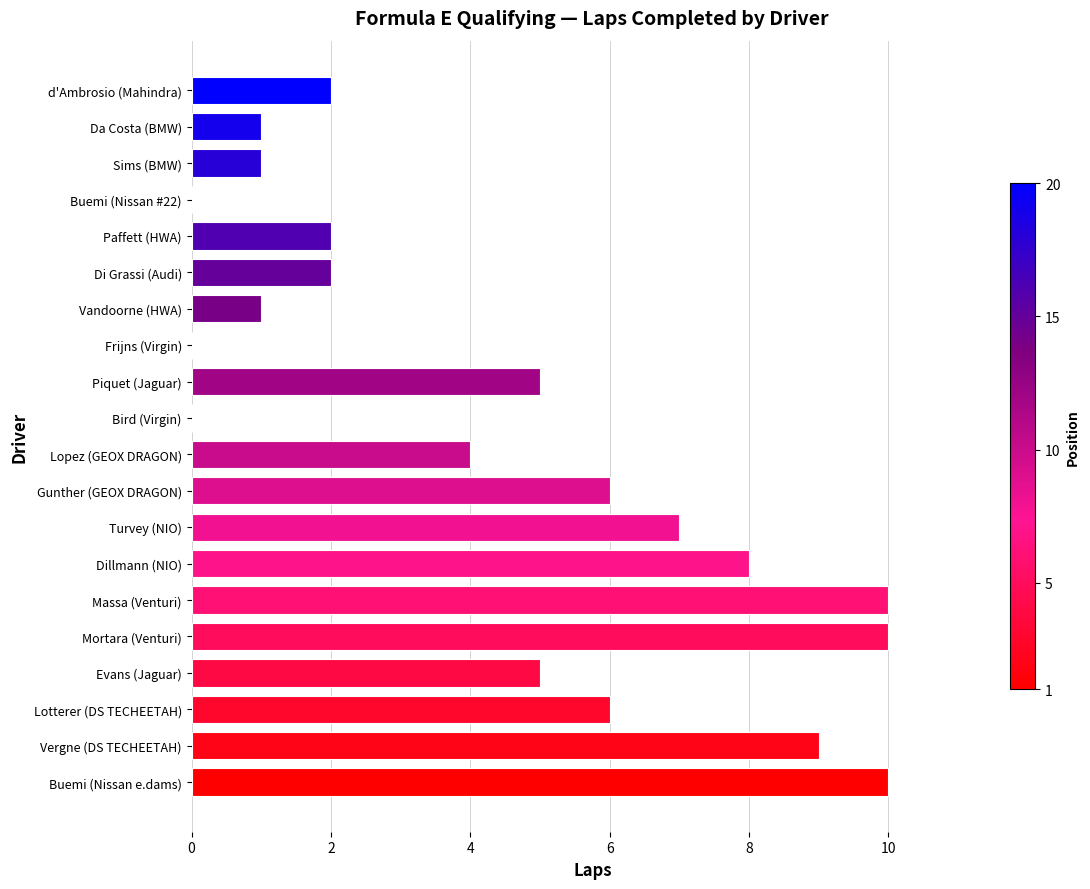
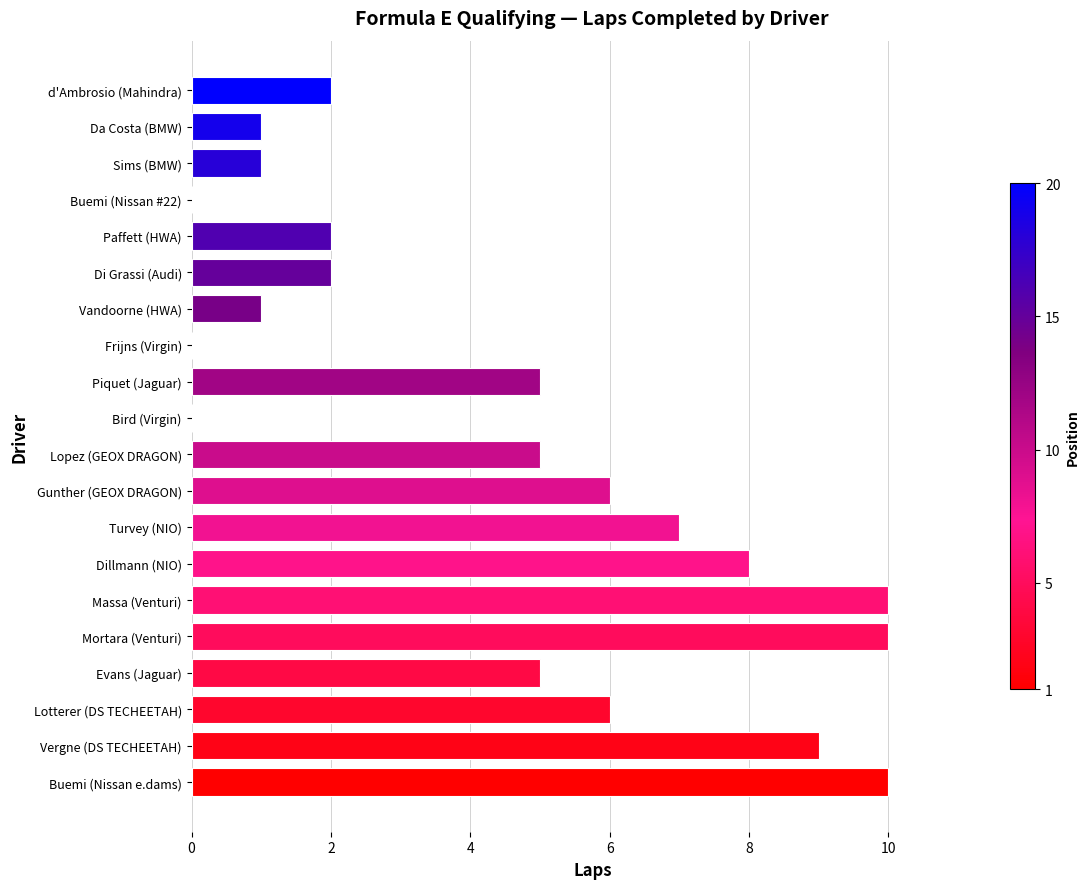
  {
    "d'Ambrosio (Mahindra)": 2,
    "Da Costa (BMW)": 1,
    "Sims (BMW)": 1,
    "Buemi (Nissan #22)": 0,
    "Paffett (HWA)": 2,
    "Di Grassi (Audi)": 2,
    "Vandoorne (HWA)": 1,
    "Frijns (Virgin)": 0,
    "Piquet (Jaguar)": 5,
    "Bird (Virgin)": 0,
-   "Lopez (GEOX DRAGON)": 4,
+   "Lopez (GEOX DRAGON)": 5,
    "Gunther (GEOX DRAGON)": 6,
    "Turvey (NIO)": 7,
    "Dillmann (NIO)": 8,
    "Massa (Venturi)": 10,
    "Mortara (Venturi)": 10,
    "Evans (Jaguar)": 5,
    "Lotterer (DS TECHEETAH)": 6,
    "Vergne (DS TECHEETAH)": 9,
    "Buemi (Nissan e.dams)": 10
  }
